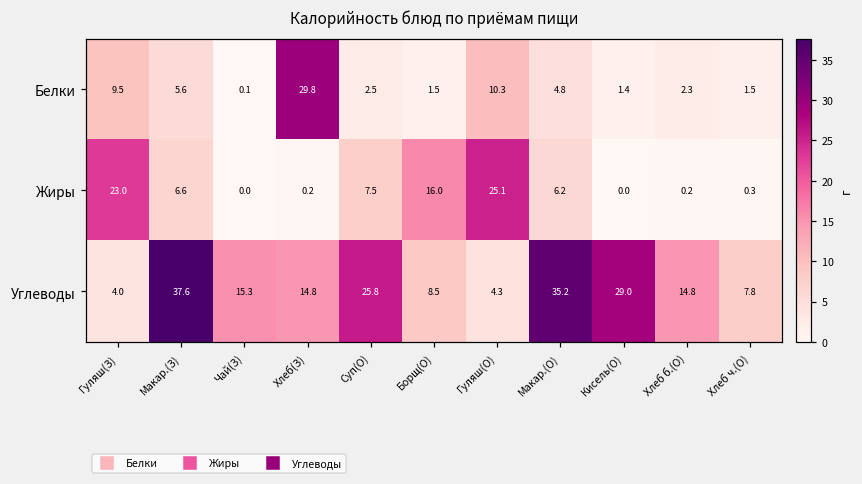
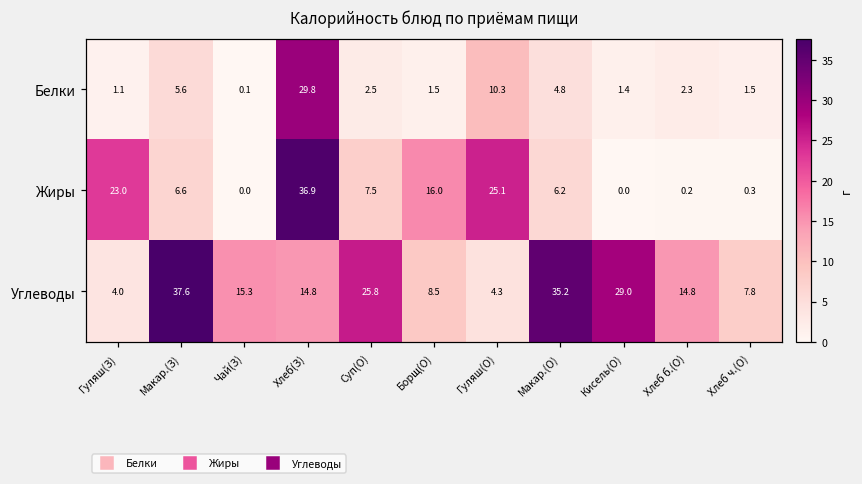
  {
    "Белки": {
-     "Гуляш(З)": 9.5,
+     "Гуляш(З)": 1.1,
      "Макар.(З)": 5.6,
      "Чай(З)": 0.1,
      "Хлеб(З)": 29.8,
      "Суп(О)": 2.5,
      "Борщ(О)": 1.5,
      "Гуляш(О)": 10.3,
      "Макар.(О)": 4.8,
      "Кисель(О)": 1.4,
      "Хлеб б.(О)": 2.3,
      "Хлеб ч.(О)": 1.5
    },
    "Жиры": {
      "Гуляш(З)": 23.0,
      "Макар.(З)": 6.6,
      "Чай(З)": 0.0,
-     "Хлеб(З)": 0.2,
+     "Хлеб(З)": 36.9,
      "Суп(О)": 7.5,
      "Борщ(О)": 16.0,
      "Гуляш(О)": 25.1,
      "Макар.(О)": 6.2,
      "Кисель(О)": 0.0,
      "Хлеб б.(О)": 0.2,
      "Хлеб ч.(О)": 0.3
    },
    "Углеводы": {
      "Гуляш(З)": 4.0,
      "Макар.(З)": 37.6,
      "Чай(З)": 15.3,
      "Хлеб(З)": 14.8,
      "Суп(О)": 25.8,
      "Борщ(О)": 8.5,
      "Гуляш(О)": 4.3,
      "Макар.(О)": 35.2,
      "Кисель(О)": 29.0,
      "Хлеб б.(О)": 14.8,
      "Хлеб ч.(О)": 7.8
    }
  }
